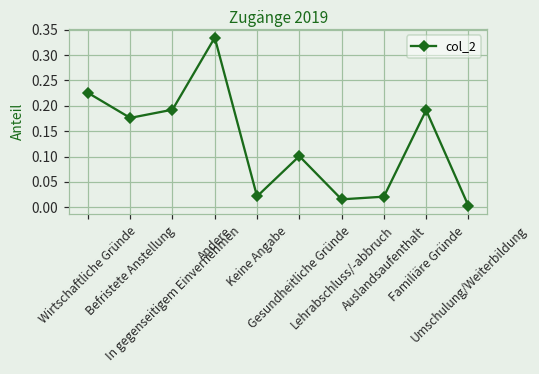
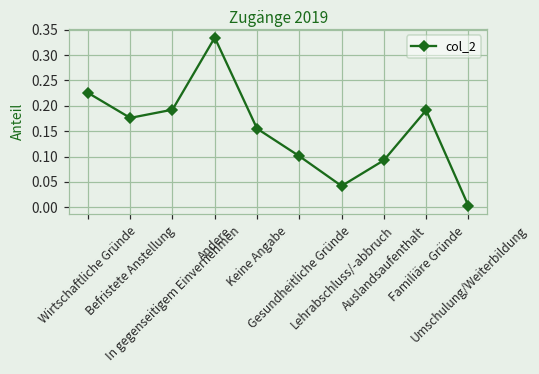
  {
    "Wirtschaftliche Gründe": 0.23,
    "Befristete Anstellung": 0.18,
    "In gegenseitigem Einvernehmen": 0.19,
    "Andere": 0.33,
-   "Keine Angabe": 0.02,
+   "Keine Angabe": 0.16,
    "Gesundheitliche Gründe": 0.10,
-   "Lehrabschluss/-abbruch": 0.02,
-   "Auslandsaufenthalt": 0.02,
+   "Lehrabschluss/-abbruch": 0.04,
+   "Auslandsaufenthalt": 0.09,
    "Familiäre Gründe": 0.19,
    "Umschulung/Weiterbildung": 0.00
  }
